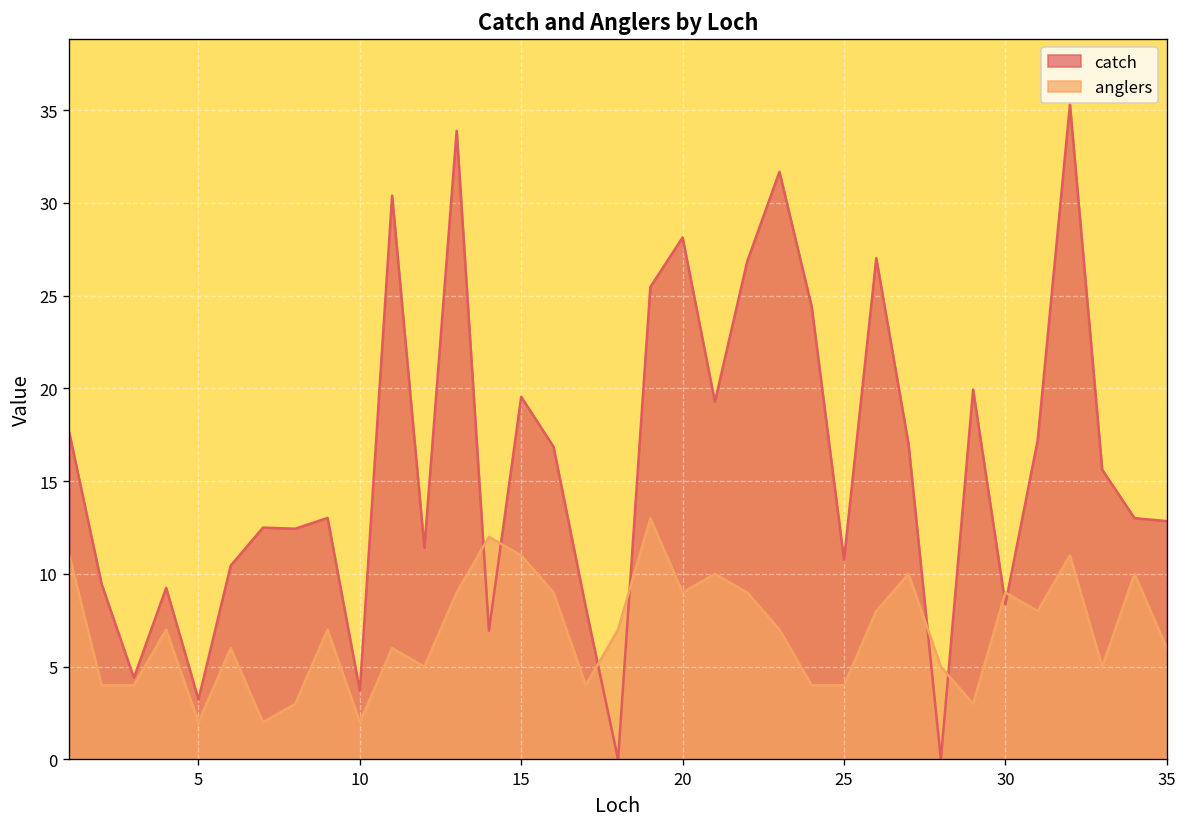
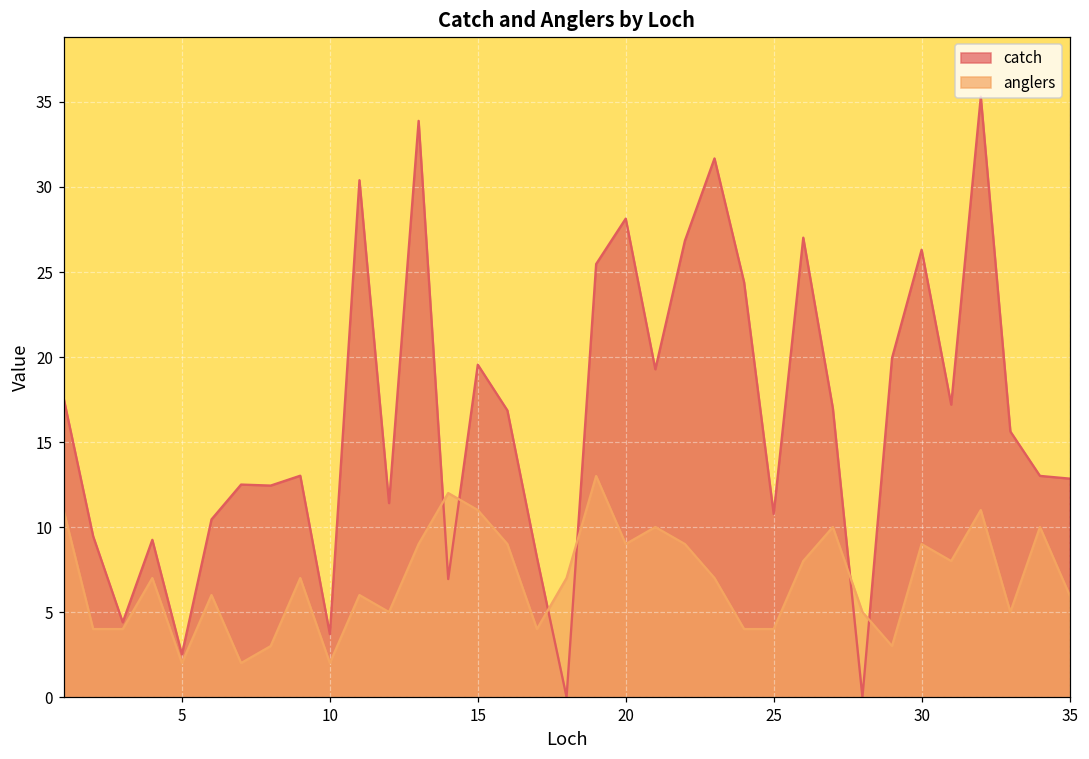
  {
    "catch": {
-     "5": 3.2,
+     "5": 2.5,
      "10": 3.7,
      "15": 19.6,
      "20": 28.1,
      "25": 10.8,
-     "30": 8.4,
+     "30": 26.3,
      "35": 12.9
    },
    "anglers": {
      "5": 2.0,
      "10": 2.0,
      "15": 11.0,
      "20": 9.0,
      "25": 4.0,
      "30": 9.0,
      "35": 6.0
    }
  }
